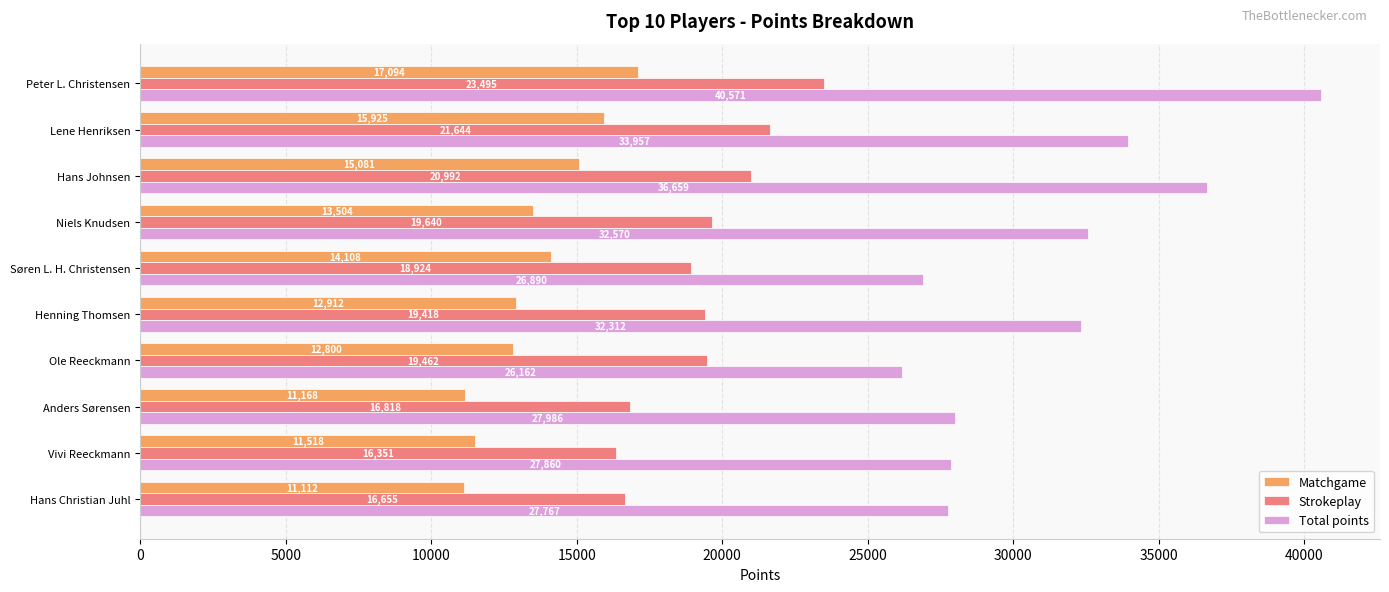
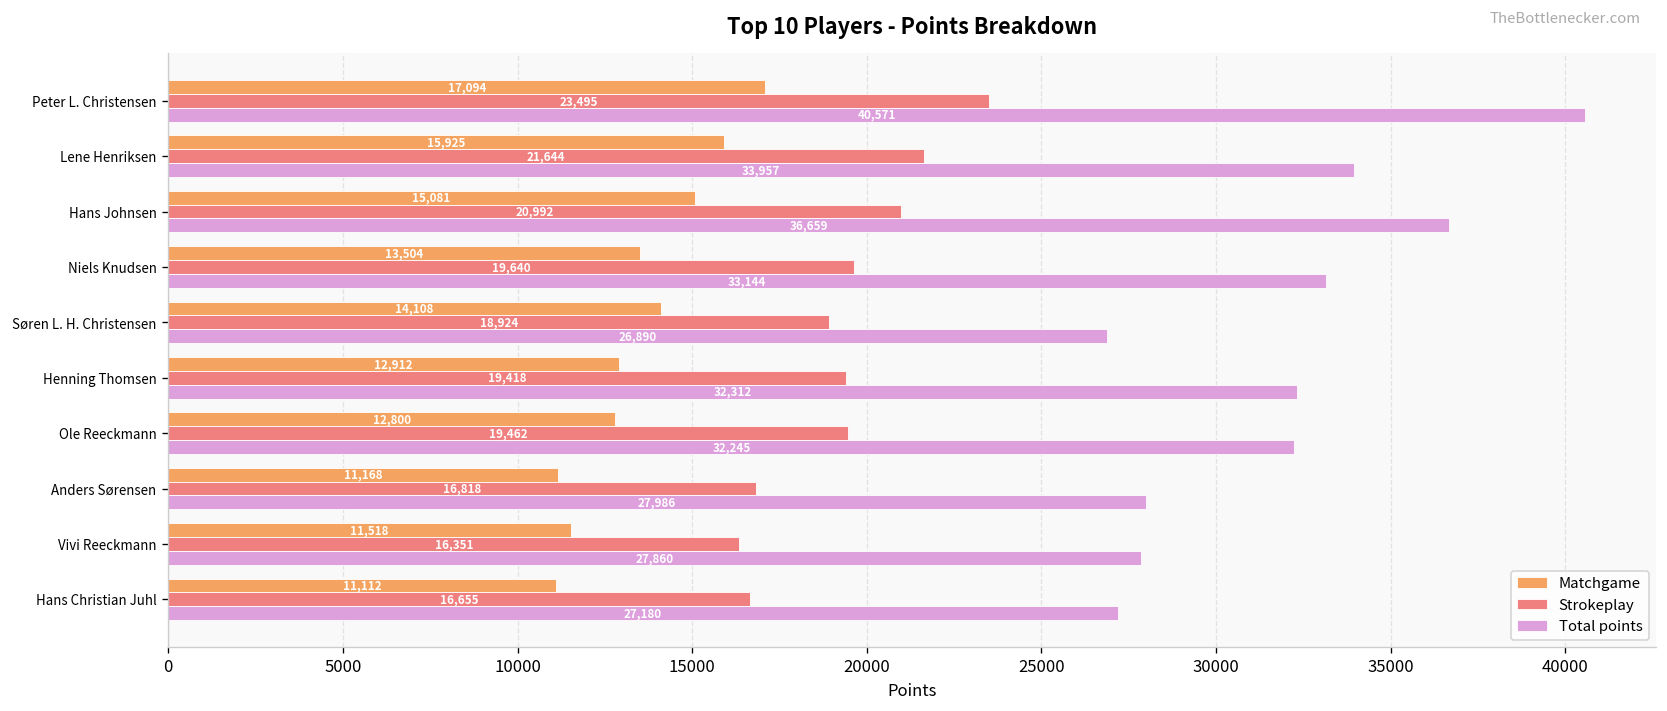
  {
    "Total points": {
      "Peter L. Christensen": "40,571",
      "Lene Henriksen": "33,957",
      "Hans Johnsen": "36,659",
-     "Niels Knudsen": "32,570",
+     "Niels Knudsen": "33,144",
      "Søren L. H. Christensen": "26,890",
      "Henning Thomsen": "32,312",
-     "Ole Reeckmann": "26,162",
+     "Ole Reeckmann": "32,245",
      "Anders Sørensen": "27,986",
      "Vivi Reeckmann": "27,860",
-     "Hans Christian Juhl": "27,767"
+     "Hans Christian Juhl": "27,180"
    }
  }
